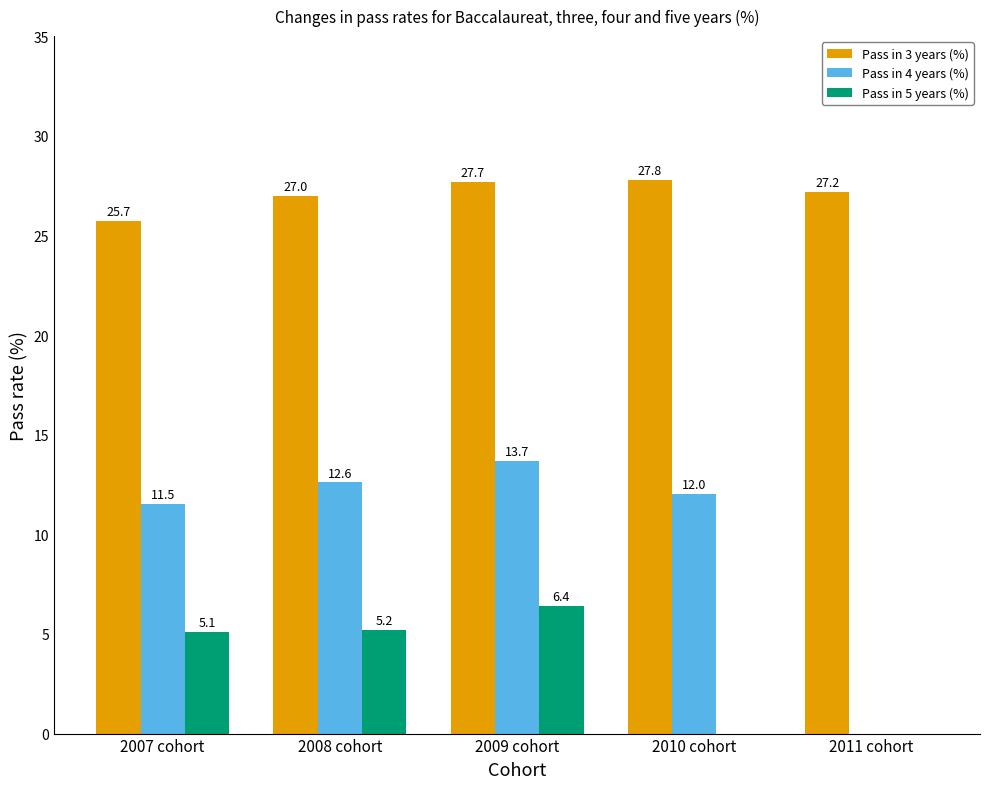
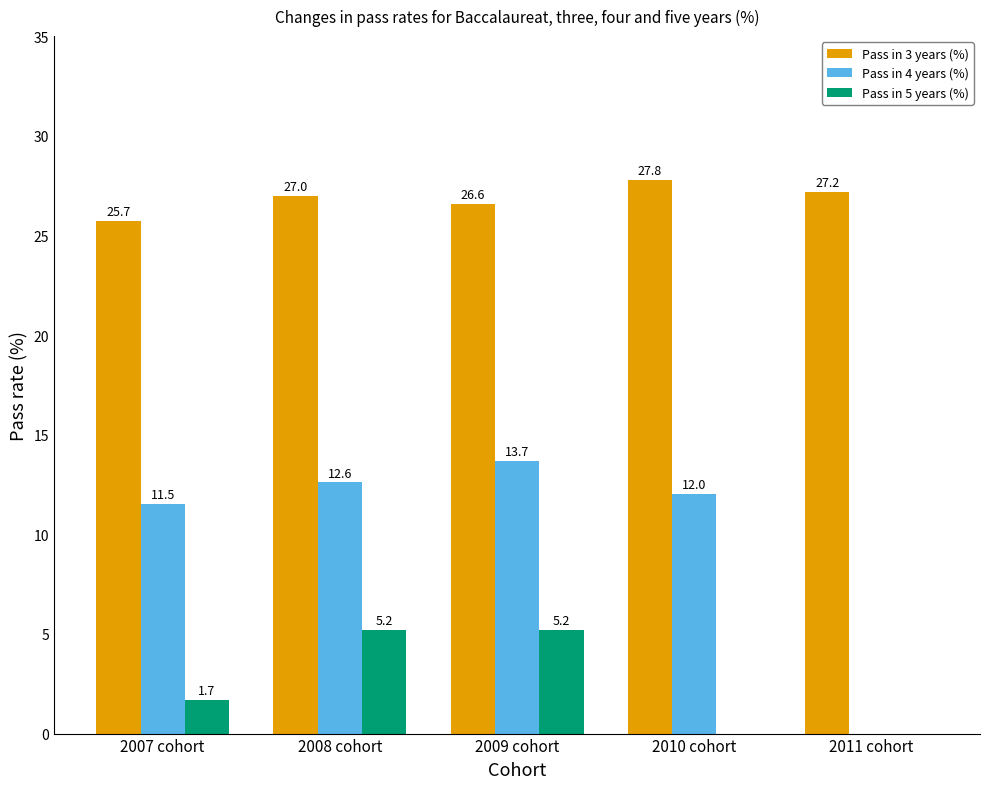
  {
    "Pass in 3 years (%)": {
      "2007 cohort": 25.7,
      "2008 cohort": 27.0,
-     "2009 cohort": 27.7,
+     "2009 cohort": 26.6,
      "2010 cohort": 27.8,
      "2011 cohort": 27.2
    },
    "Pass in 4 years (%)": {
      "2007 cohort": 11.5,
      "2008 cohort": 12.6,
      "2009 cohort": 13.7,
      "2010 cohort": 12.0
    },
    "Pass in 5 years (%)": {
-     "2007 cohort": 5.1,
+     "2007 cohort": 1.7,
      "2008 cohort": 5.2,
-     "2009 cohort": 6.4
+     "2009 cohort": 5.2
    }
  }
